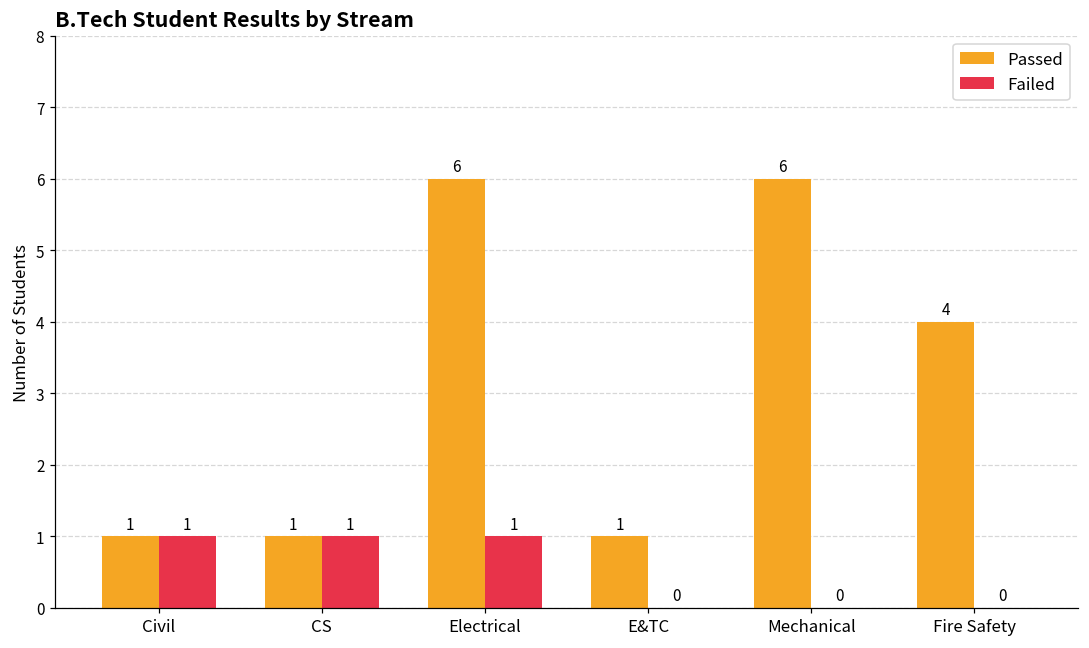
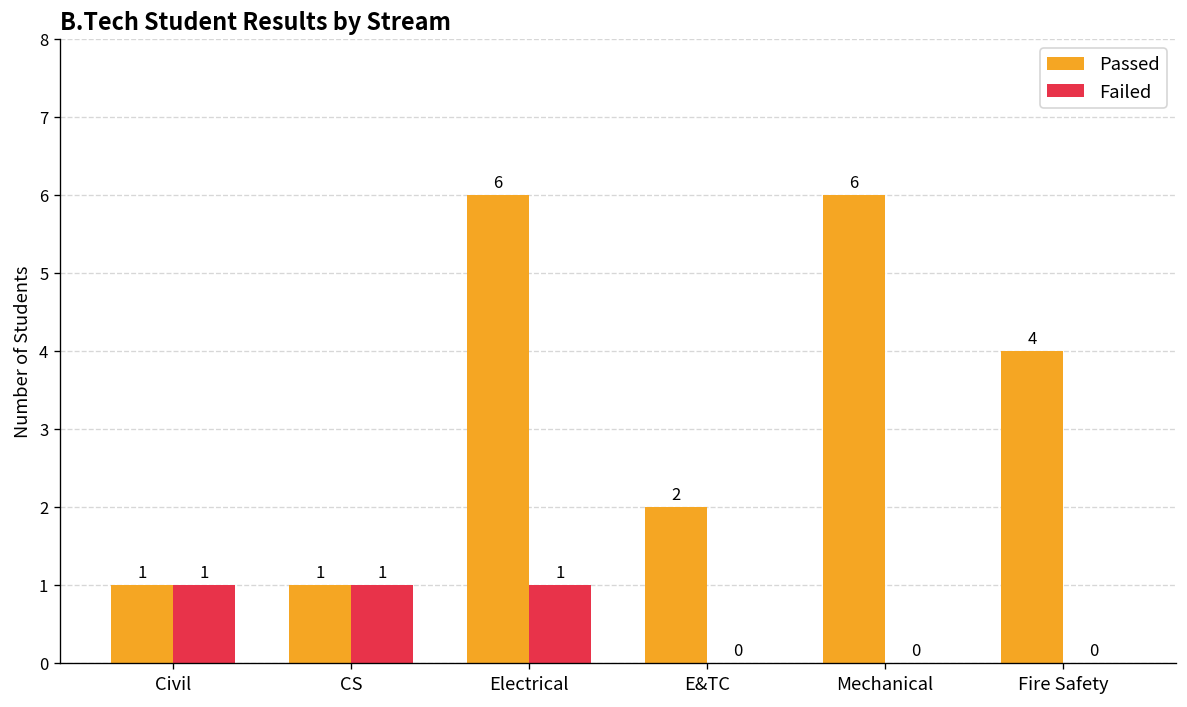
  {
    "Passed": {
      "Civil": 1,
      "CS": 1,
      "Electrical": 6,
-     "E&TC": 1,
+     "E&TC": 2,
      "Mechanical": 6,
      "Fire Safety": 4
    },
    "Failed": {
      "Civil": 1,
      "CS": 1,
      "Electrical": 1,
      "E&TC": 0,
      "Mechanical": 0,
      "Fire Safety": 0
    }
  }
